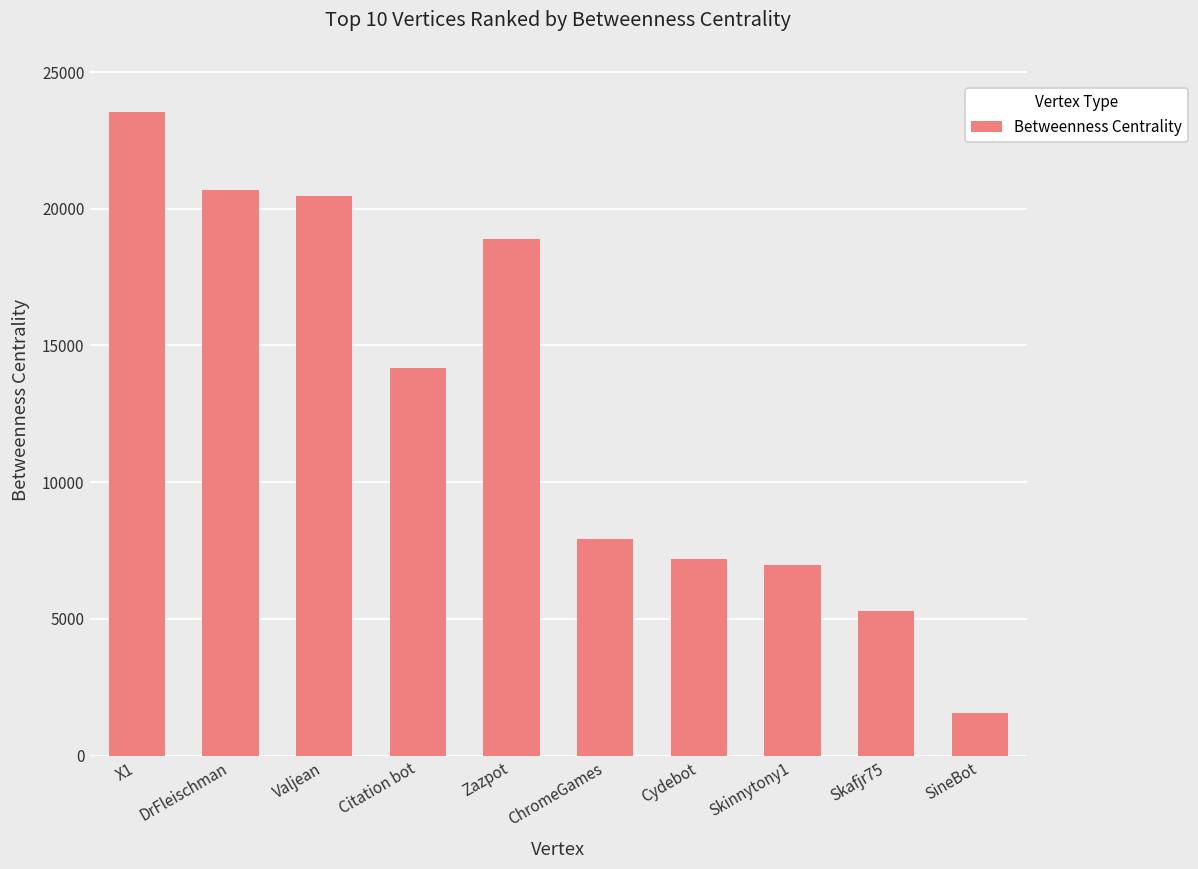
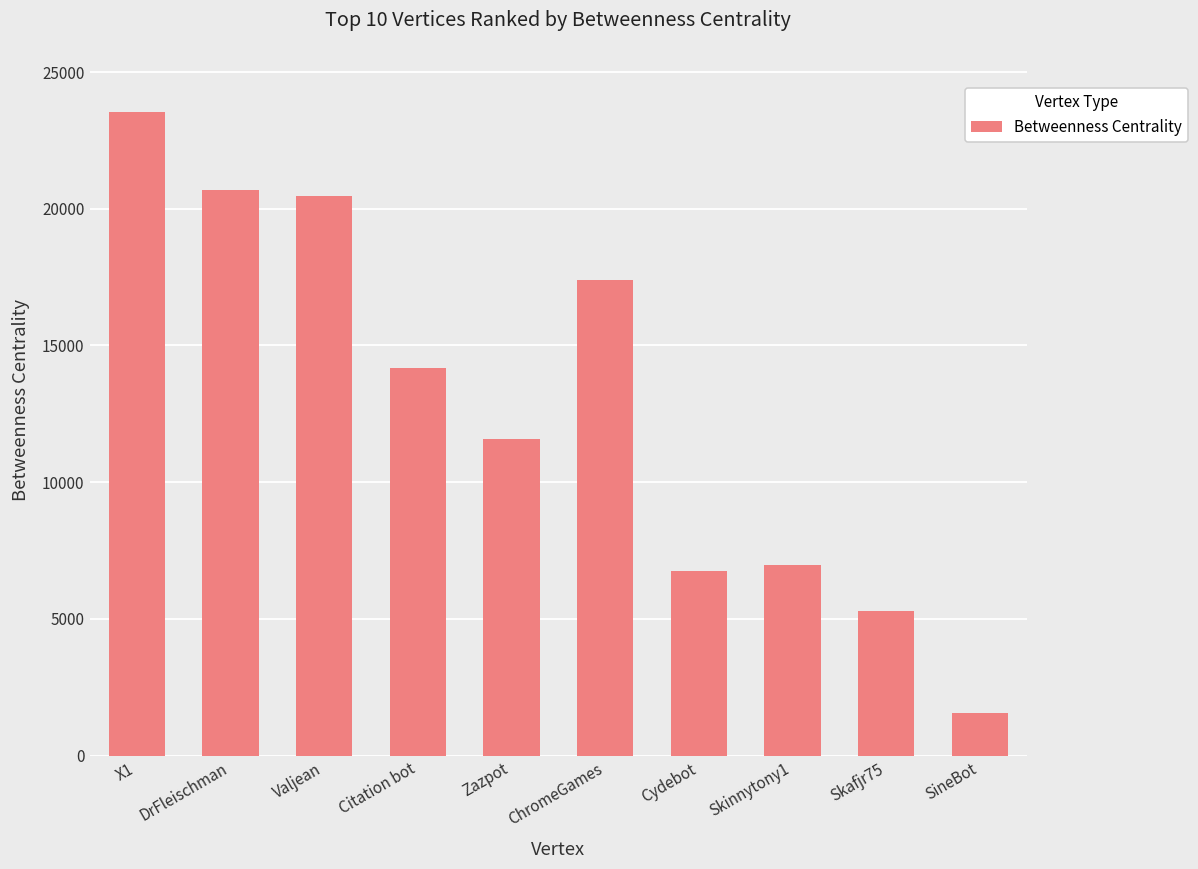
  {
    "X1": 23600,
    "DrFleischman": 20700,
    "Valjean": 20500,
    "Citation bot": 14200,
-   "Zazpot": 18900,
-   "ChromeGames": 7900,
-   "Cydebot": 7200,
+   "Zazpot": 11600,
+   "ChromeGames": 17400,
+   "Cydebot": 6800,
    "Skinnytony1": 7000,
    "Skafjr75": 5300,
    "SineBot": 1600
  }
